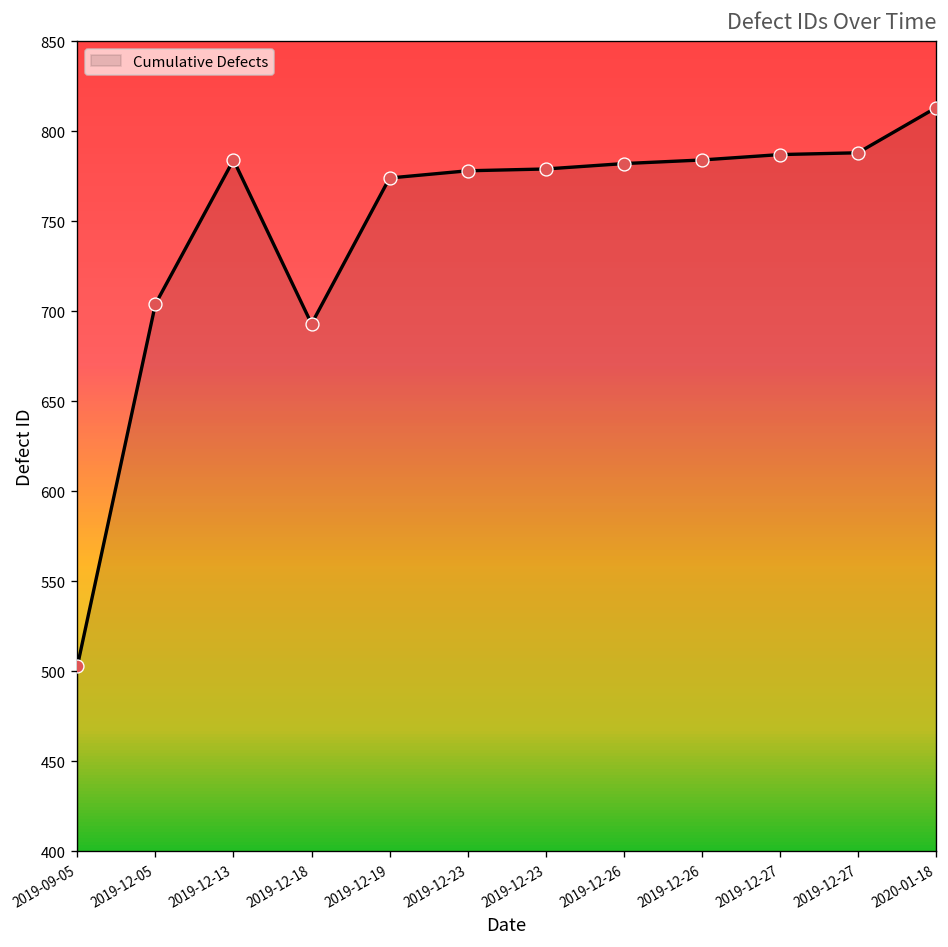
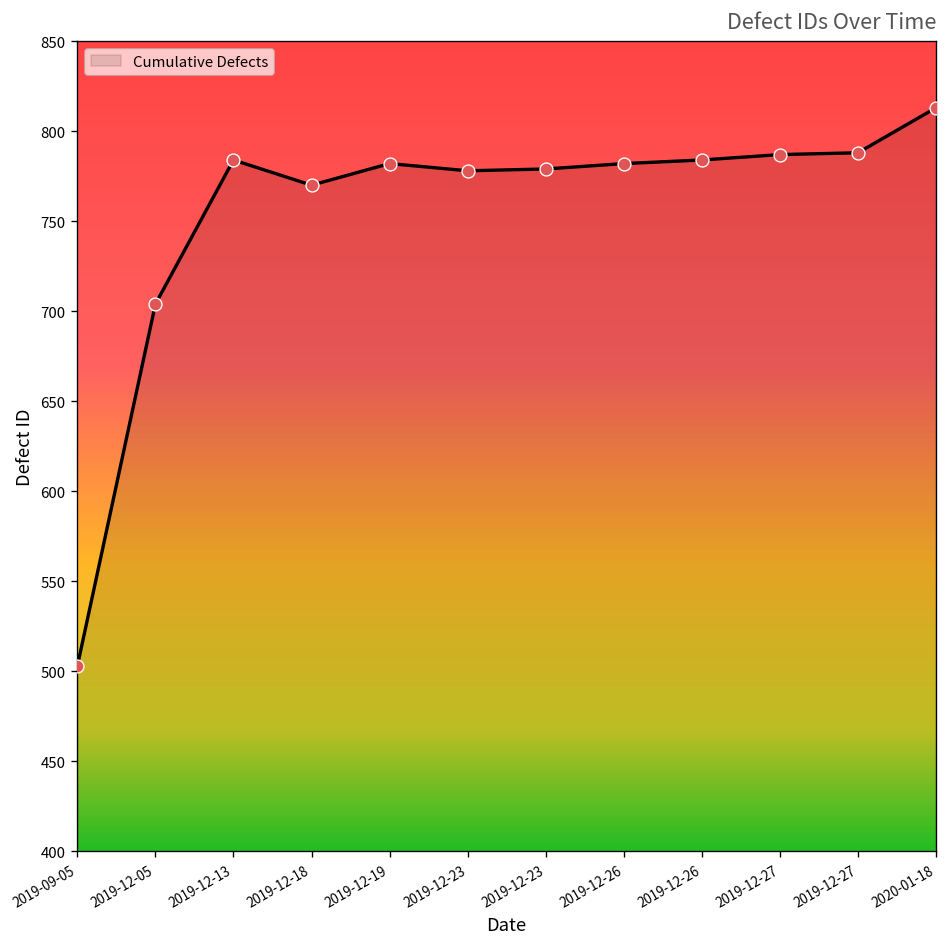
  {
    "2019-09-05": 503,
    "2019-12-05": 704,
    "2019-12-13": 784,
-   "2019-12-18": 693,
-   "2019-12-19": 774,
+   "2019-12-18": 770,
+   "2019-12-19": 782,
    "2020-01-18": 813
  }
